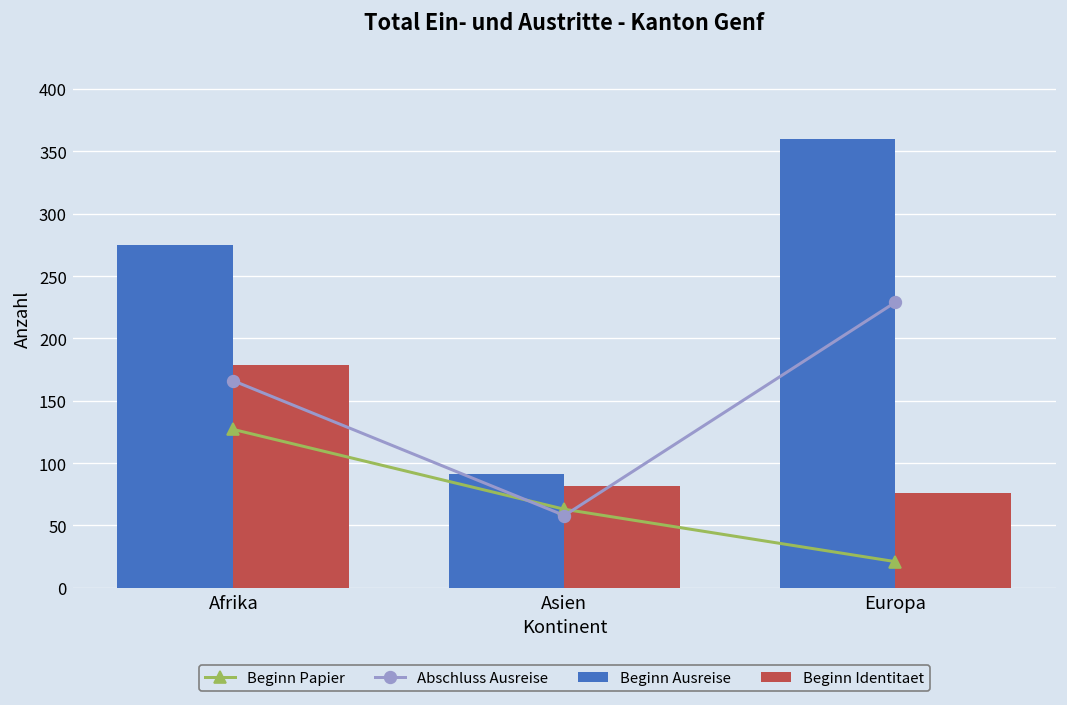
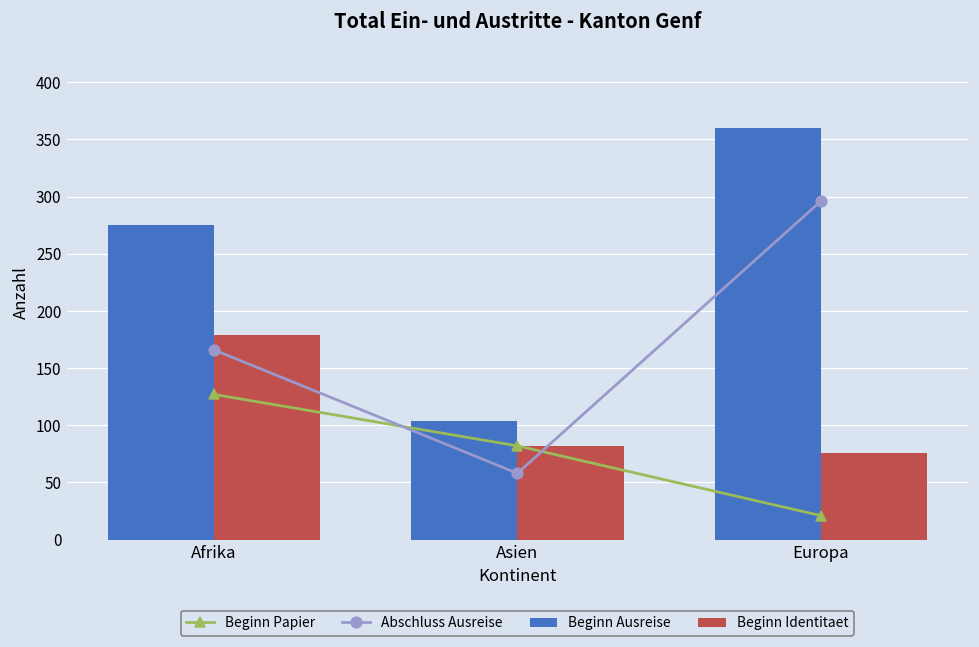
  {
    "Beginn Ausreise": {
      "Afrika": 275,
-     "Asien": 91,
+     "Asien": 104,
      "Europa": 360
    },
    "Beginn Papier": {
      "Afrika": 127,
-     "Asien": 63,
+     "Asien": 82,
      "Europa": 21
    },
    "Abschluss Ausreise": {
      "Afrika": 166,
      "Asien": 58,
-     "Europa": 229
+     "Europa": 296
    },
    "Beginn Identitaet": {
      "Afrika": 179,
      "Asien": 82,
      "Europa": 76
    }
  }
